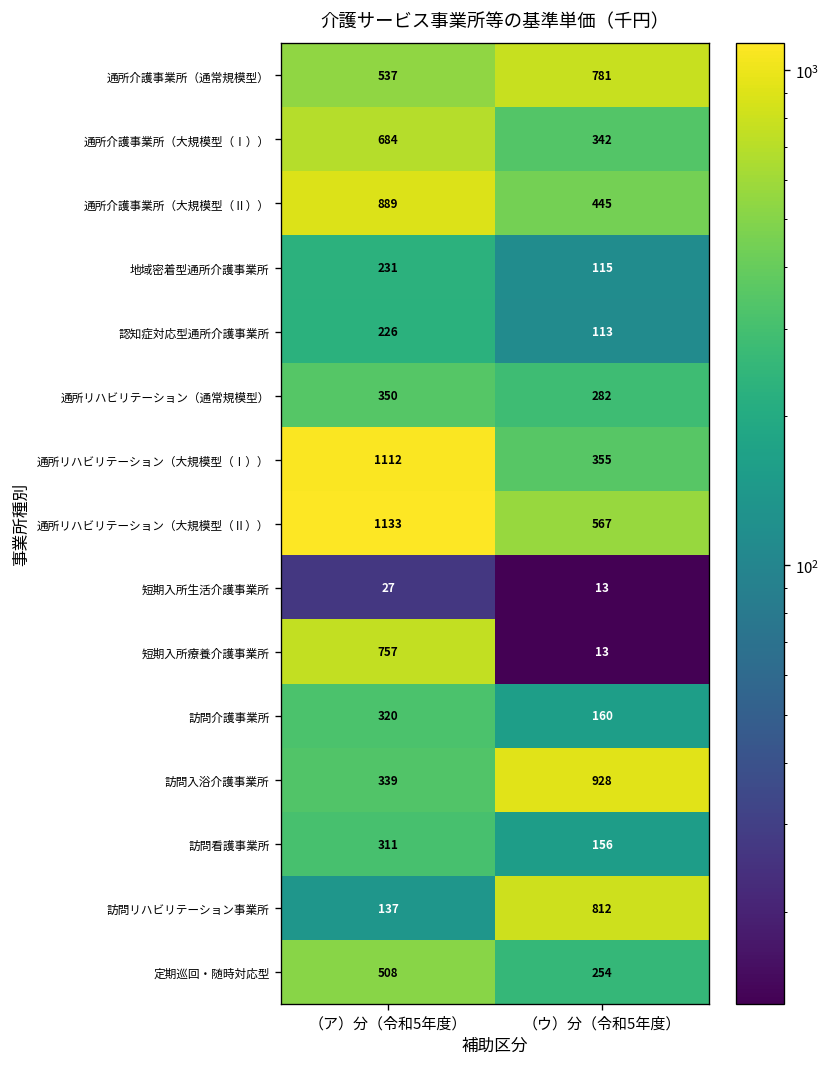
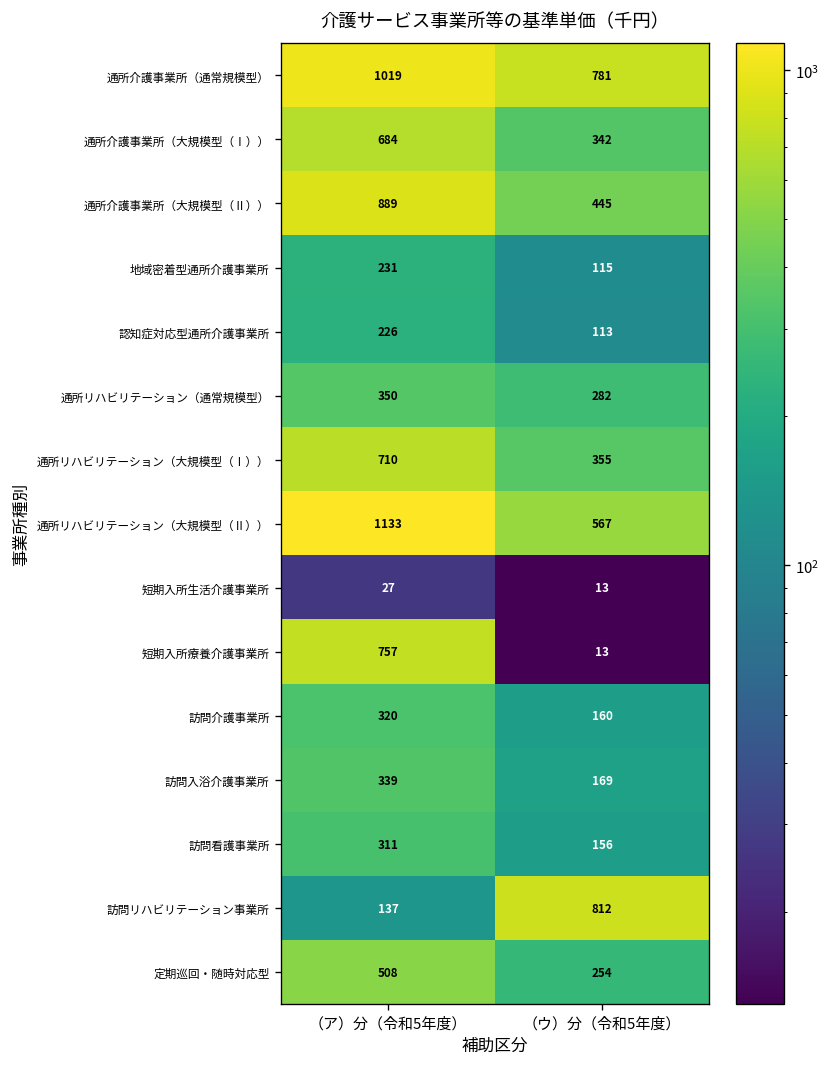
  {
    "通所介護事業所（通常規模型）": {
-     "（ア）分（令和5年度）": 537,
+     "（ア）分（令和5年度）": 1019,
      "（ウ）分（令和5年度）": 781
    },
    "通所介護事業所（大規模型（Ⅰ））": {
      "（ア）分（令和5年度）": 684,
      "（ウ）分（令和5年度）": 342
    },
    "通所介護事業所（大規模型（Ⅱ））": {
      "（ア）分（令和5年度）": 889,
      "（ウ）分（令和5年度）": 445
    },
    "地域密着型通所介護事業所": {
      "（ア）分（令和5年度）": 231,
      "（ウ）分（令和5年度）": 115
    },
    "認知症対応型通所介護事業所": {
      "（ア）分（令和5年度）": 226,
      "（ウ）分（令和5年度）": 113
    },
    "通所リハビリテーション（通常規模型）": {
      "（ア）分（令和5年度）": 350,
      "（ウ）分（令和5年度）": 282
    },
    "通所リハビリテーション（大規模型（Ⅰ））": {
-     "（ア）分（令和5年度）": 1112,
+     "（ア）分（令和5年度）": 710,
      "（ウ）分（令和5年度）": 355
    },
    "通所リハビリテーション（大規模型（Ⅱ））": {
      "（ア）分（令和5年度）": 1133,
      "（ウ）分（令和5年度）": 567
    },
    "短期入所生活介護事業所": {
      "（ア）分（令和5年度）": 27,
      "（ウ）分（令和5年度）": 13
    },
    "短期入所療養介護事業所": {
      "（ア）分（令和5年度）": 757,
      "（ウ）分（令和5年度）": 13
    },
    "訪問介護事業所": {
      "（ア）分（令和5年度）": 320,
      "（ウ）分（令和5年度）": 160
    },
    "訪問入浴介護事業所": {
      "（ア）分（令和5年度）": 339,
-     "（ウ）分（令和5年度）": 928
+     "（ウ）分（令和5年度）": 169
    },
    "訪問看護事業所": {
      "（ア）分（令和5年度）": 311,
      "（ウ）分（令和5年度）": 156
    },
    "訪問リハビリテーション事業所": {
      "（ア）分（令和5年度）": 137,
      "（ウ）分（令和5年度）": 812
    },
    "定期巡回・随時対応型": {
      "（ア）分（令和5年度）": 508,
      "（ウ）分（令和5年度）": 254
    }
  }
